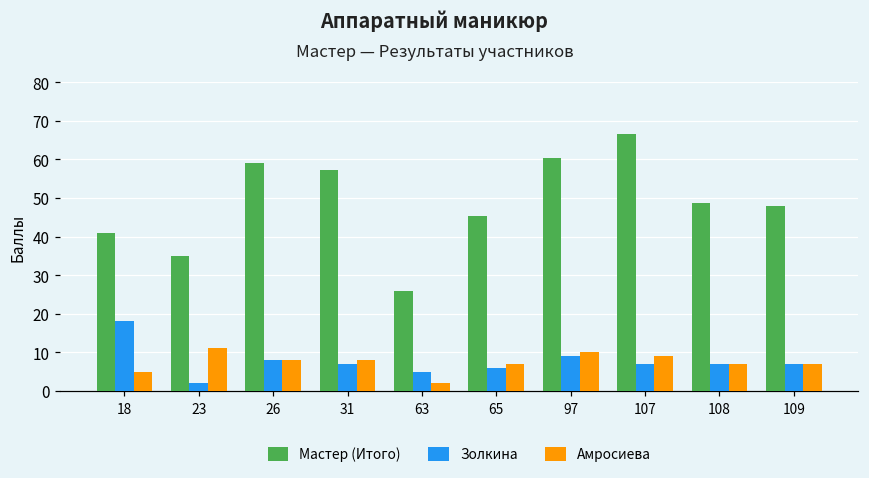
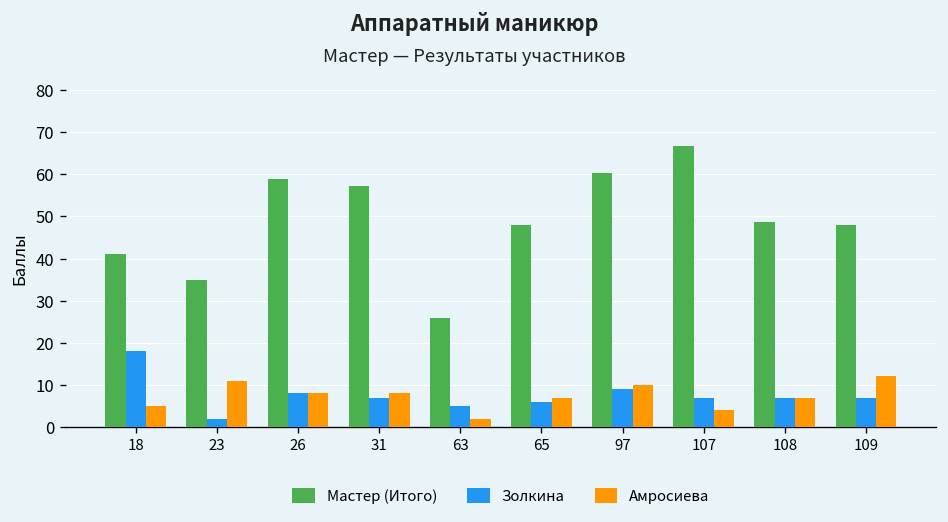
  {
    "Мастер (Итого)": {
      "18": 41,
      "23": 35,
      "26": 59,
      "31": 57,
      "63": 26,
-     "65": 45,
+     "65": 48,
      "97": 60,
      "107": 67,
      "108": 49,
      "109": 48
    },
    "Золкина": {
      "18": 18,
      "23": 2,
      "26": 8,
      "31": 7,
      "63": 5,
      "65": 6,
      "97": 9,
      "107": 7,
      "108": 7,
      "109": 7
    },
    "Амросиева": {
      "18": 5,
      "23": 11,
      "26": 8,
      "31": 8,
      "63": 2,
      "65": 7,
      "97": 10,
-     "107": 9,
+     "107": 4,
      "108": 7,
-     "109": 7
+     "109": 12
    }
  }
